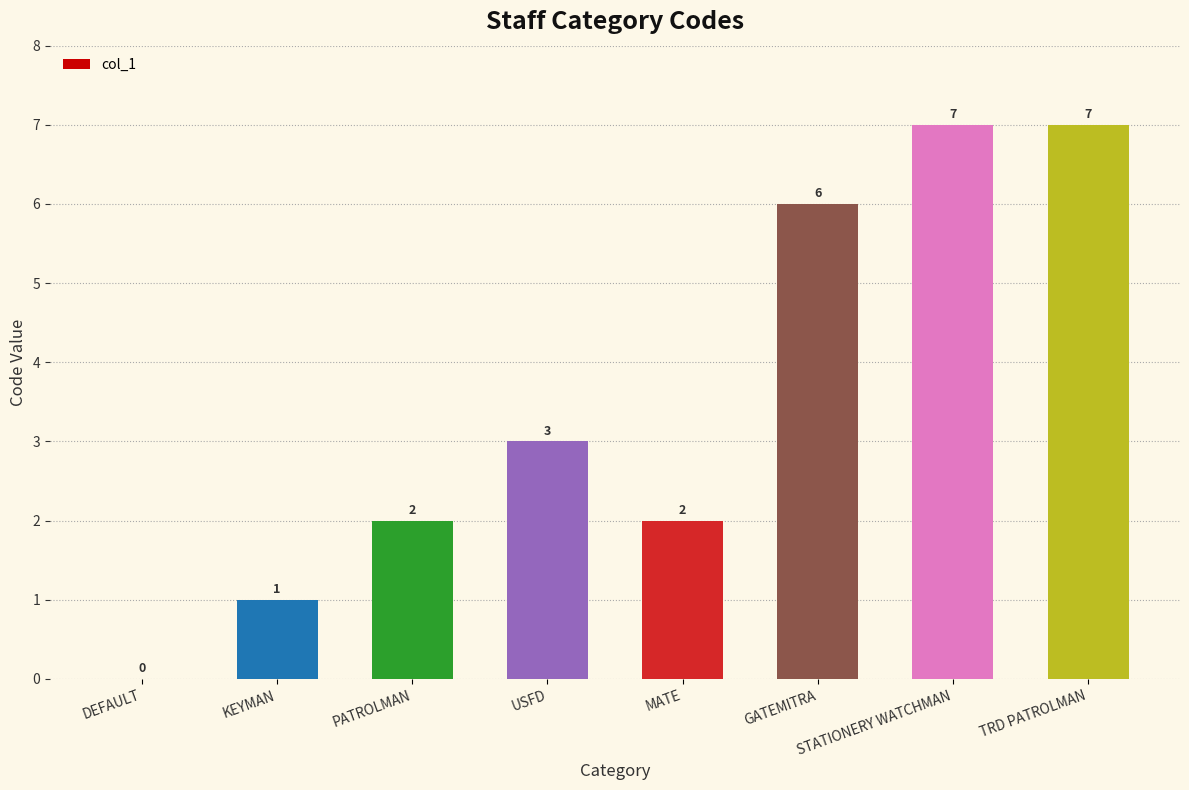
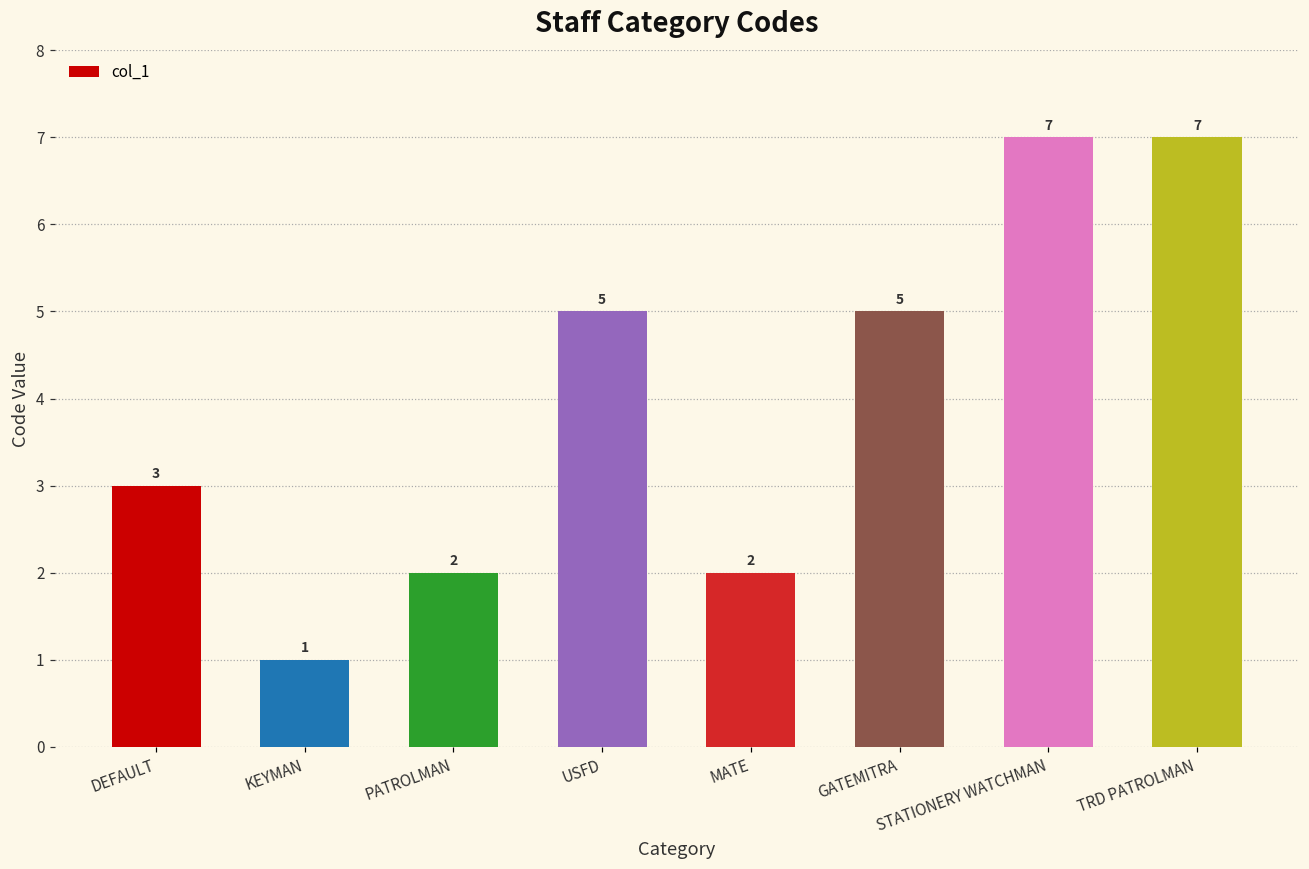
  {
-   "DEFAULT": 0,
+   "DEFAULT": 3,
    "KEYMAN": 1,
    "PATROLMAN": 2,
-   "USFD": 3,
+   "USFD": 5,
    "MATE": 2,
-   "GATEMITRA": 6,
+   "GATEMITRA": 5,
    "STATIONERY WATCHMAN": 7,
    "TRD PATROLMAN": 7
  }
